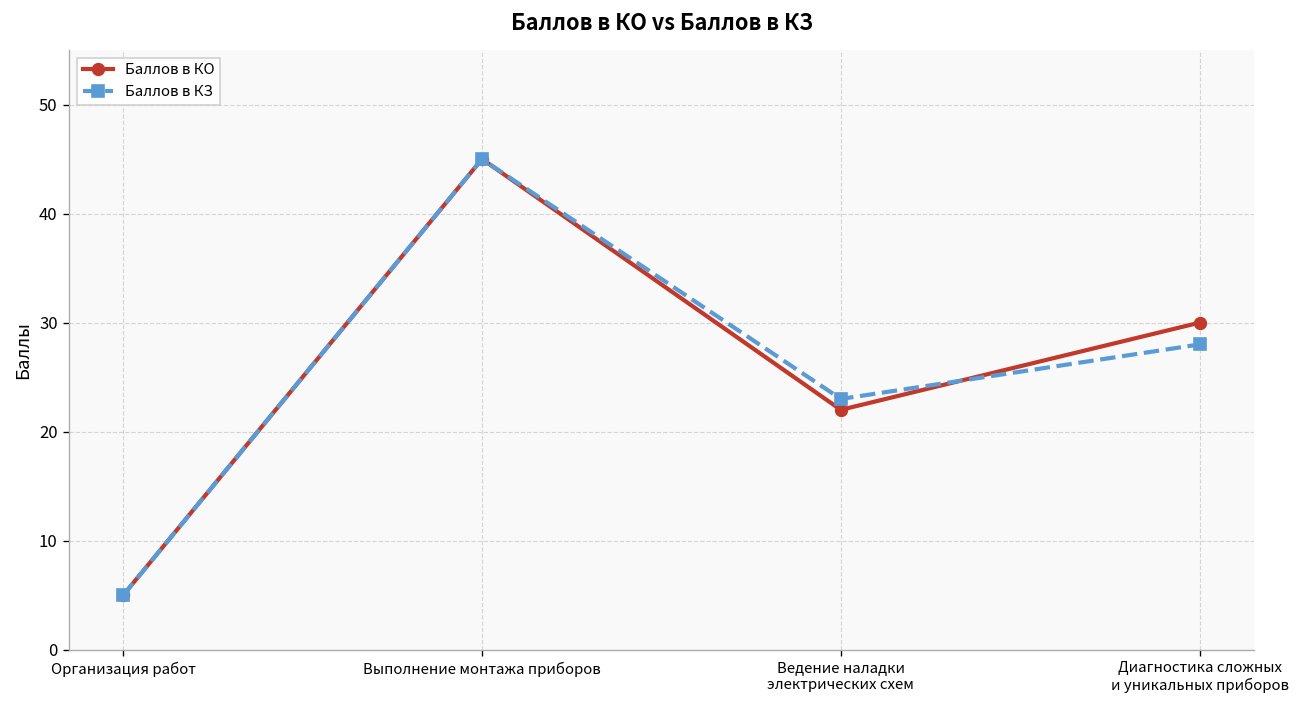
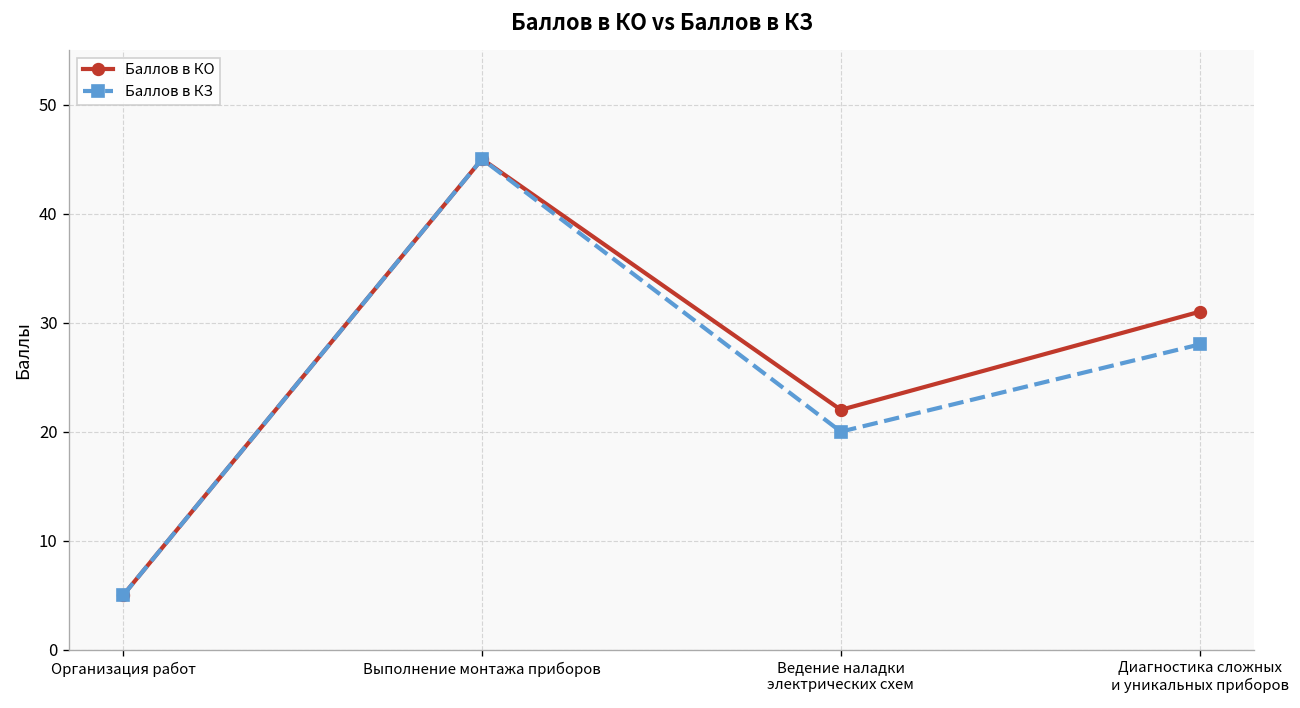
  {
    "Баллов в КО": {
      "Ведение наладки электрических схем": 22,
-     "Диагностика сложных и уникальных приборов": 30
+     "Диагностика сложных и уникальных приборов": 31
    },
    "Баллов в КЗ": {
-     "Ведение наладки электрических схем": 23,
+     "Ведение наладки электрических схем": 20,
      "Диагностика сложных и уникальных приборов": 28
    }
  }
